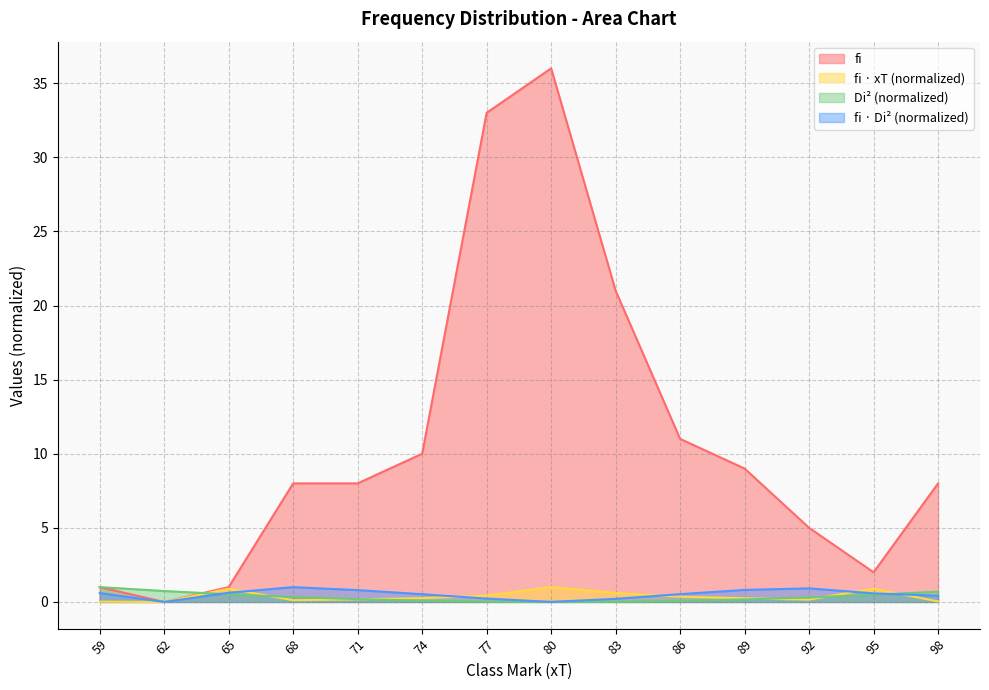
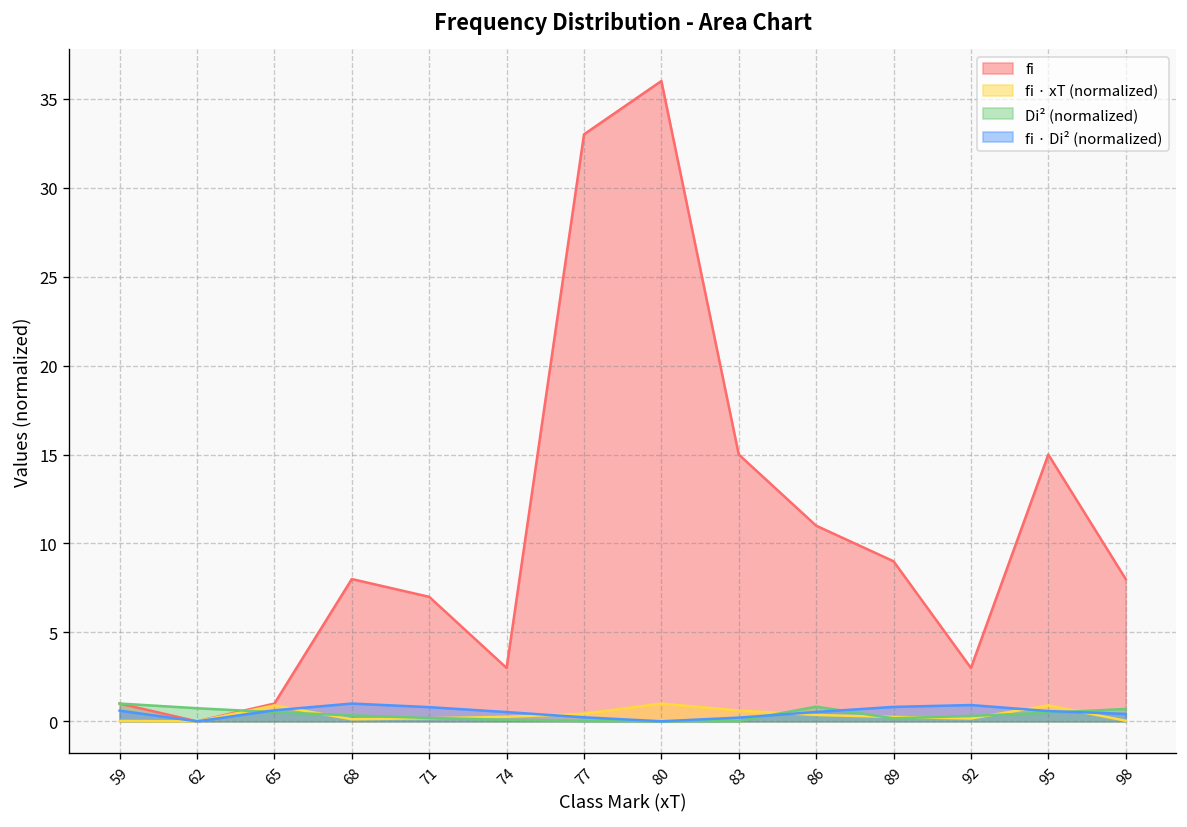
  {
    "fi": {
      "68": 8,
-     "71": 8,
-     "74": 10,
+     "71": 7,
+     "74": 3,
      "77": 33,
      "80": 36,
-     "83": 21,
+     "83": 15,
      "86": 11,
      "89": 9,
-     "92": 5,
-     "95": 2,
+     "92": 3,
+     "95": 15,
      "98": 8
    },
    "fi · xT (normalized)": {
      "59": 0.0,
      "68": 0.1,
      "74": 0.3,
      "77": 0.4,
      "80": 1.0,
      "83": 0.6,
      "95": 0.9,
      "98": 0.0
    },
    "Di² (normalized)": {
      "62": 0.7,
      "68": 0.3,
      "74": 0.1,
      "77": 0.0,
      "83": 0.0,
-     "86": 0.1,
+     "86": 0.8,
      "98": 0.7
    },
    "fi · Di² (normalized)": {
      "59": 0.6,
      "68": 1.0,
      "71": 0.8,
      "74": 0.5,
      "77": 0.2,
      "83": 0.2,
      "89": 0.8,
      "92": 0.9,
      "98": 0.4
    }
  }
